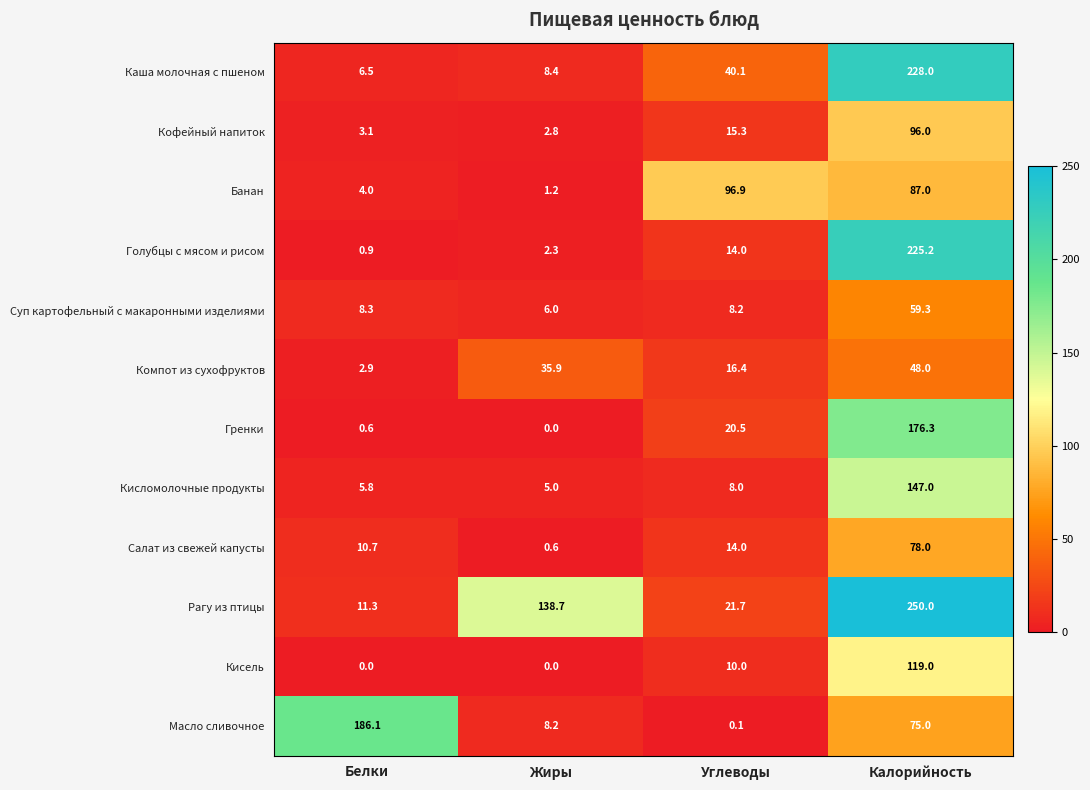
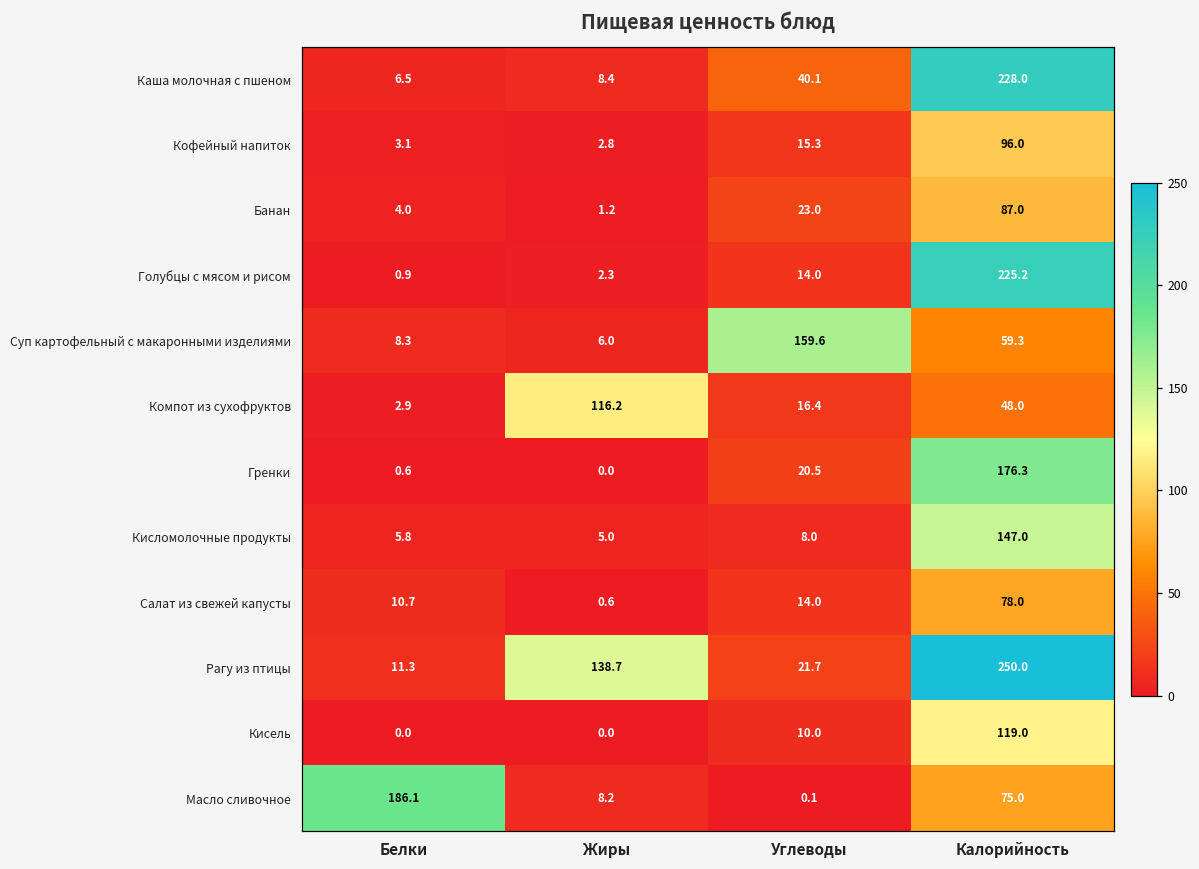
  {
    "Каша молочная с пшеном": {
      "Белки": 6.5,
      "Жиры": 8.4,
      "Углеводы": 40.1,
      "Калорийность": 228.0
    },
    "Кофейный напиток": {
      "Белки": 3.1,
      "Жиры": 2.8,
      "Углеводы": 15.3,
      "Калорийность": 96.0
    },
    "Банан": {
      "Белки": 4.0,
      "Жиры": 1.2,
-     "Углеводы": 96.9,
+     "Углеводы": 23.0,
      "Калорийность": 87.0
    },
    "Голубцы с мясом и рисом": {
      "Белки": 0.9,
      "Жиры": 2.3,
      "Углеводы": 14.0,
      "Калорийность": 225.2
    },
    "Суп картофельный с макаронными изделиями": {
      "Белки": 8.3,
      "Жиры": 6.0,
-     "Углеводы": 8.2,
+     "Углеводы": 159.6,
      "Калорийность": 59.3
    },
    "Компот из сухофруктов": {
      "Белки": 2.9,
-     "Жиры": 35.9,
+     "Жиры": 116.2,
      "Углеводы": 16.4,
      "Калорийность": 48.0
    },
    "Гренки": {
      "Белки": 0.6,
      "Жиры": 0.0,
      "Углеводы": 20.5,
      "Калорийность": 176.3
    },
    "Кисломолочные продукты": {
      "Белки": 5.8,
      "Жиры": 5.0,
      "Углеводы": 8.0,
      "Калорийность": 147.0
    },
    "Салат из свежей капусты": {
      "Белки": 10.7,
      "Жиры": 0.6,
      "Углеводы": 14.0,
      "Калорийность": 78.0
    },
    "Рагу из птицы": {
      "Белки": 11.3,
      "Жиры": 138.7,
      "Углеводы": 21.7,
      "Калорийность": 250.0
    },
    "Кисель": {
      "Белки": 0.0,
      "Жиры": 0.0,
      "Углеводы": 10.0,
      "Калорийность": 119.0
    },
    "Масло сливочное": {
      "Белки": 186.1,
      "Жиры": 8.2,
      "Углеводы": 0.1,
      "Калорийность": 75.0
    }
  }
